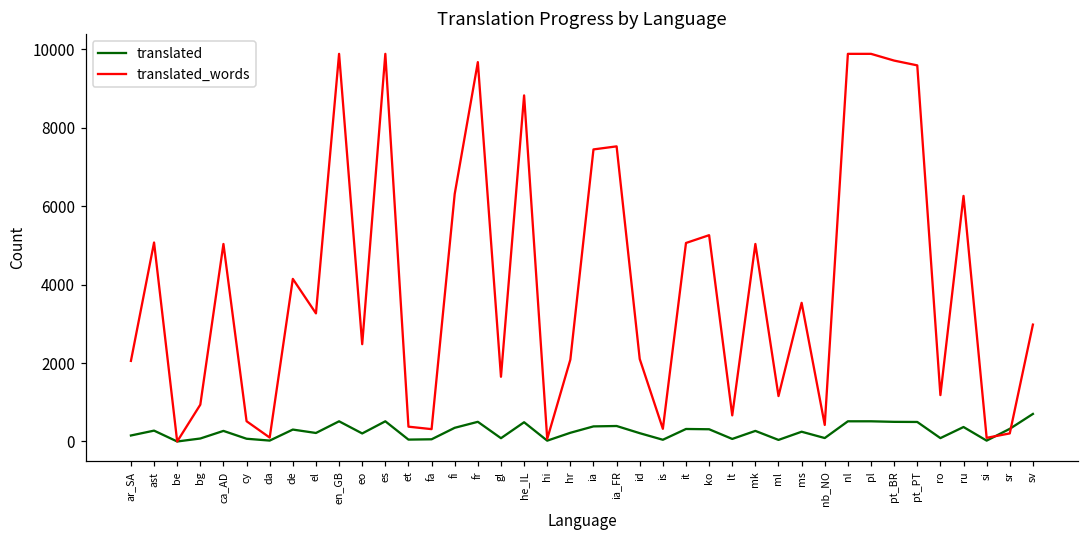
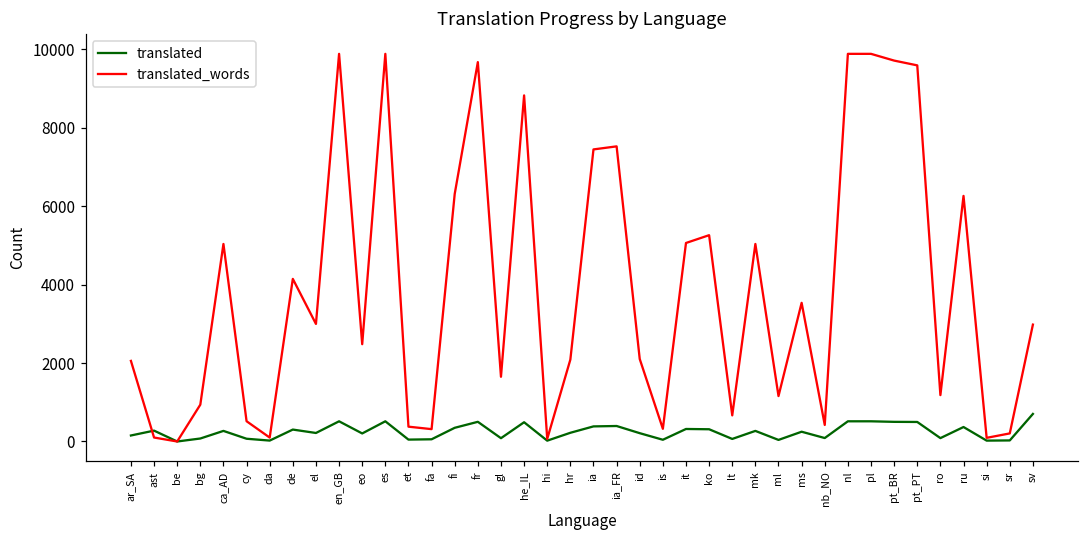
  {
    "translated": {
      "ar_SA": 200,
      "ast": 300,
      "bg": 100,
      "ca_AD": 300,
      "cy": 100,
      "da": 0,
      "de": 300,
      "el": 200,
      "en_GB": 500,
      "eo": 200,
      "es": 500,
      "et": 0,
      "fa": 100,
      "fi": 300,
      "fr": 500,
      "gl": 100,
      "he_IL": 500,
      "hr": 200,
      "ia": 400,
      "ia_FR": 400,
      "id": 200,
      "is": 0,
      "it": 300,
      "ko": 300,
      "lt": 100,
      "mk": 300,
      "ml": 0,
      "ms": 200,
      "nb_NO": 100,
      "nl": 500,
      "pl": 500,
      "pt_BR": 500,
      "pt_PT": 500,
      "ro": 100,
      "ru": 400,
      "si": 0,
-     "sr": 300,
+     "sr": 0,
      "sv": 700
    },
    "translated_words": {
      "ar_SA": 2100,
-     "ast": 5100,
+     "ast": 100,
      "bg": 900,
      "ca_AD": 5000,
      "cy": 500,
      "da": 100,
      "de": 4100,
-     "el": 3300,
+     "el": 3000,
      "en_GB": 9900,
      "eo": 2500,
      "es": 9900,
      "et": 400,
      "fa": 300,
      "fi": 6300,
      "fr": 9700,
      "gl": 1700,
      "he_IL": 8800,
      "hr": 2100,
      "ia": 7500,
      "ia_FR": 7500,
      "id": 2100,
      "is": 300,
      "it": 5100,
      "ko": 5300,
      "lt": 700,
      "mk": 5000,
      "ml": 1200,
      "ms": 3500,
      "nb_NO": 400,
      "nl": 9900,
      "pl": 9900,
      "pt_BR": 9700,
      "pt_PT": 9600,
      "ro": 1200,
      "ru": 6300,
      "si": 100,
      "sr": 200,
      "sv": 3000
    }
  }
